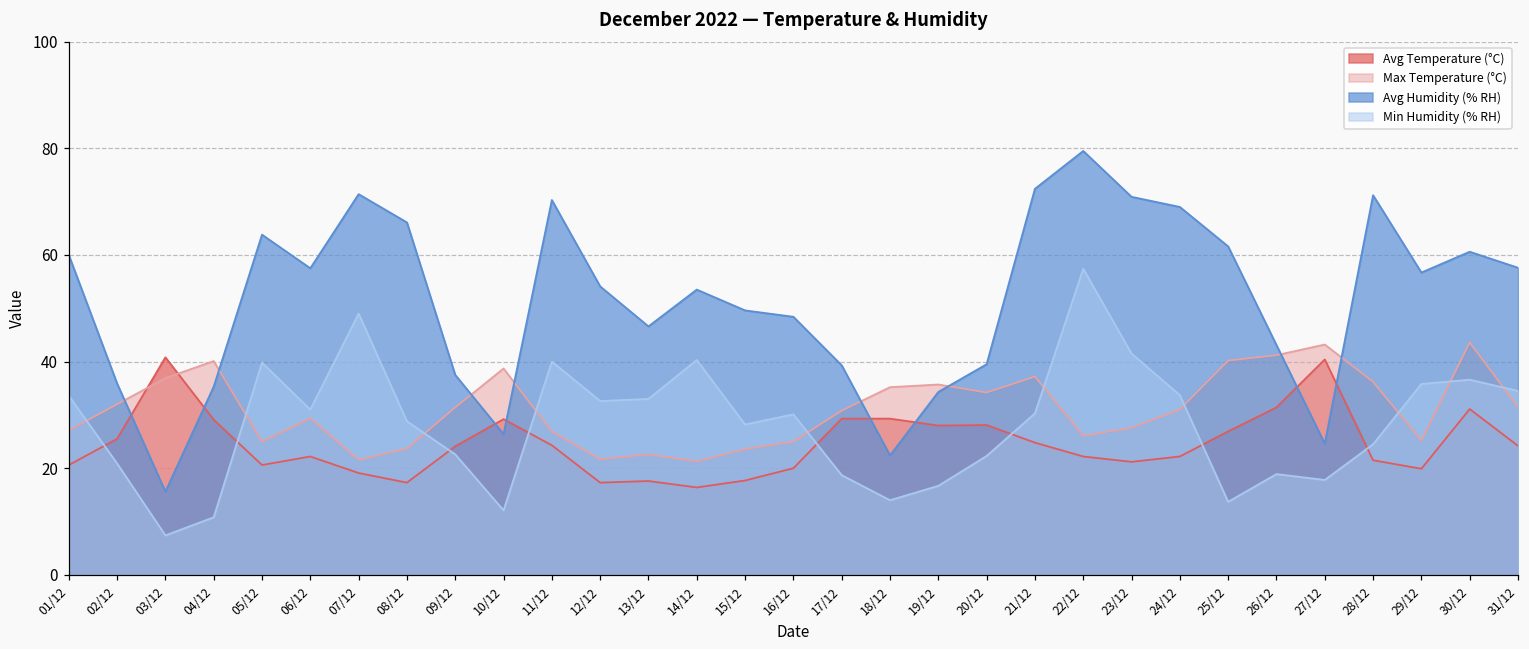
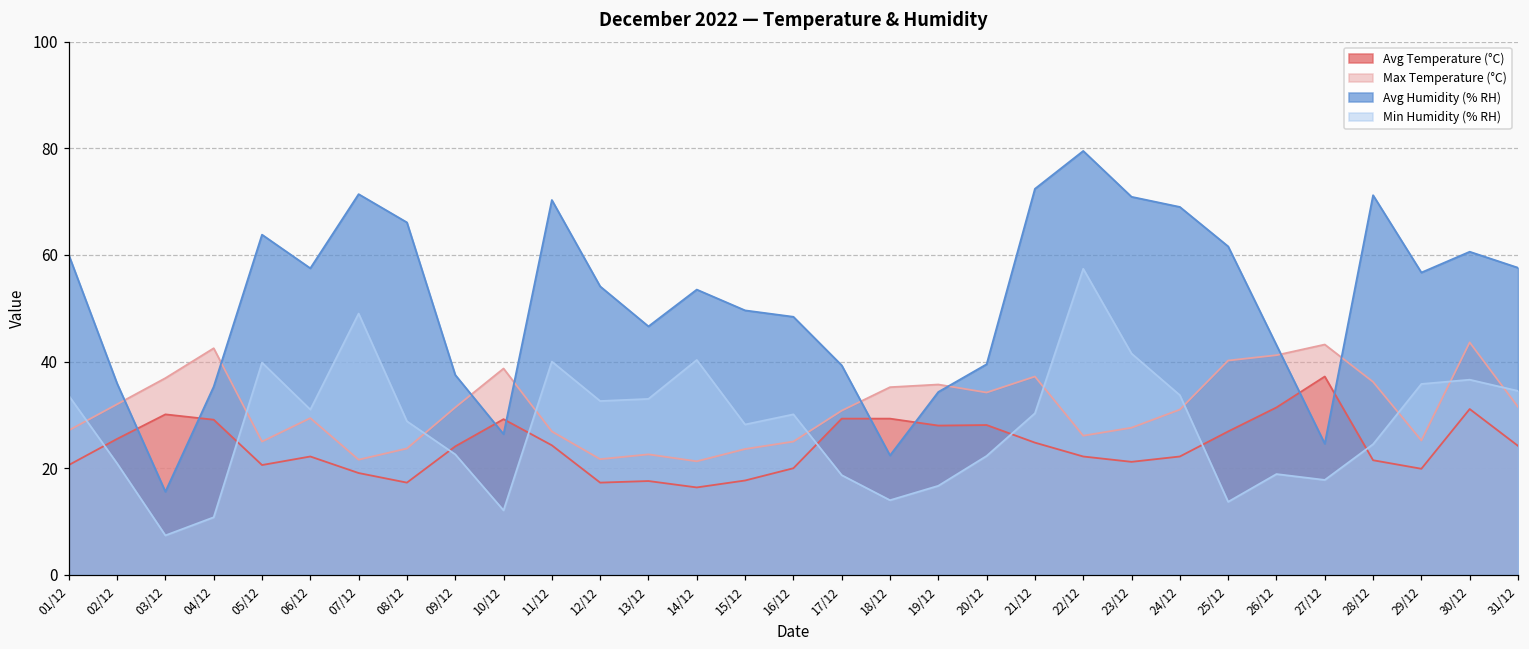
  {
    "Avg Temperature (°C)": {
      "01/12": 21,
      "02/12": 26,
-     "03/12": 41,
+     "03/12": 30,
      "04/12": 29,
      "05/12": 21,
      "06/12": 22,
      "07/12": 19,
      "08/12": 17,
      "09/12": 24,
      "10/12": 29,
      "11/12": 24,
      "12/12": 17,
      "13/12": 18,
      "14/12": 16,
      "15/12": 18,
      "16/12": 20,
      "17/12": 29,
      "18/12": 29,
      "19/12": 28,
      "20/12": 28,
      "21/12": 25,
      "22/12": 22,
      "23/12": 21,
      "24/12": 22,
      "25/12": 27,
      "26/12": 31,
-     "27/12": 40,
+     "27/12": 37,
      "28/12": 22,
      "29/12": 20,
      "30/12": 31,
      "31/12": 24
    },
    "Max Temperature (°C)": {
      "01/12": 27,
      "02/12": 32,
      "03/12": 37,
-     "04/12": 40,
+     "04/12": 43,
      "05/12": 25,
      "06/12": 29,
      "07/12": 22,
      "08/12": 24,
      "09/12": 31,
      "10/12": 39,
      "11/12": 27,
      "12/12": 22,
      "13/12": 23,
      "14/12": 21,
      "15/12": 24,
      "16/12": 25,
      "17/12": 31,
      "18/12": 35,
      "19/12": 36,
      "20/12": 34,
      "21/12": 37,
      "22/12": 26,
      "23/12": 28,
      "24/12": 31,
      "25/12": 40,
      "26/12": 41,
      "27/12": 43,
      "28/12": 36,
      "29/12": 25,
      "30/12": 44,
      "31/12": 32
    },
    "Avg Humidity (% RH)": {
      "01/12": 60,
      "02/12": 36,
      "03/12": 16,
      "04/12": 35,
      "05/12": 64,
      "06/12": 58,
      "07/12": 71,
      "08/12": 66,
      "09/12": 38,
      "10/12": 26,
      "11/12": 70,
      "12/12": 54,
      "13/12": 47,
      "14/12": 54,
      "15/12": 50,
      "16/12": 48,
      "17/12": 39,
      "18/12": 22,
      "19/12": 34,
      "20/12": 40,
      "21/12": 72,
      "22/12": 80,
      "23/12": 71,
      "24/12": 69,
      "25/12": 62,
      "26/12": 43,
      "27/12": 25,
      "28/12": 71,
      "29/12": 57,
      "30/12": 61,
      "31/12": 58
    },
    "Min Humidity (% RH)": {
      "01/12": 34,
      "02/12": 21,
      "03/12": 7,
      "04/12": 11,
      "05/12": 40,
      "06/12": 31,
      "07/12": 49,
      "08/12": 29,
      "09/12": 23,
      "10/12": 12,
      "11/12": 40,
      "12/12": 33,
      "13/12": 33,
      "14/12": 40,
      "15/12": 28,
      "16/12": 30,
      "17/12": 19,
      "18/12": 14,
      "19/12": 17,
      "20/12": 22,
      "21/12": 30,
      "22/12": 57,
      "23/12": 42,
      "24/12": 34,
      "25/12": 14,
      "26/12": 19,
      "27/12": 18,
      "28/12": 25,
      "29/12": 36,
      "30/12": 37,
      "31/12": 35
    }
  }
